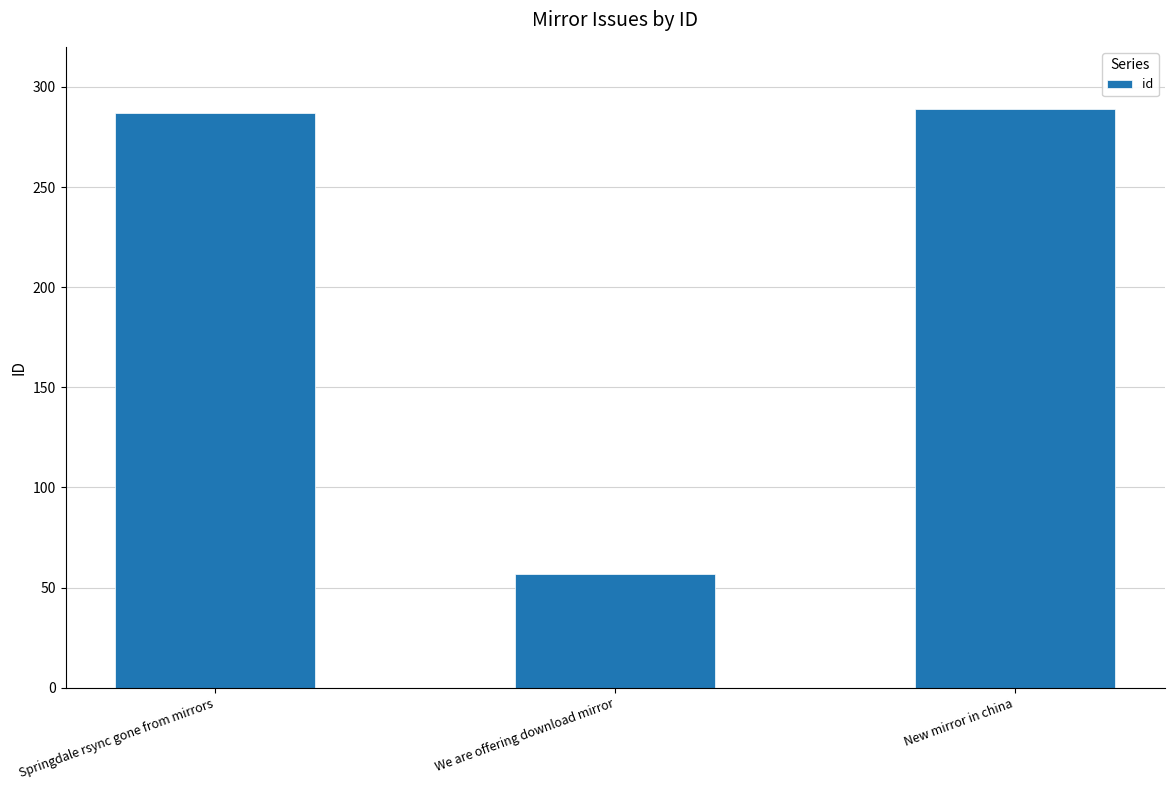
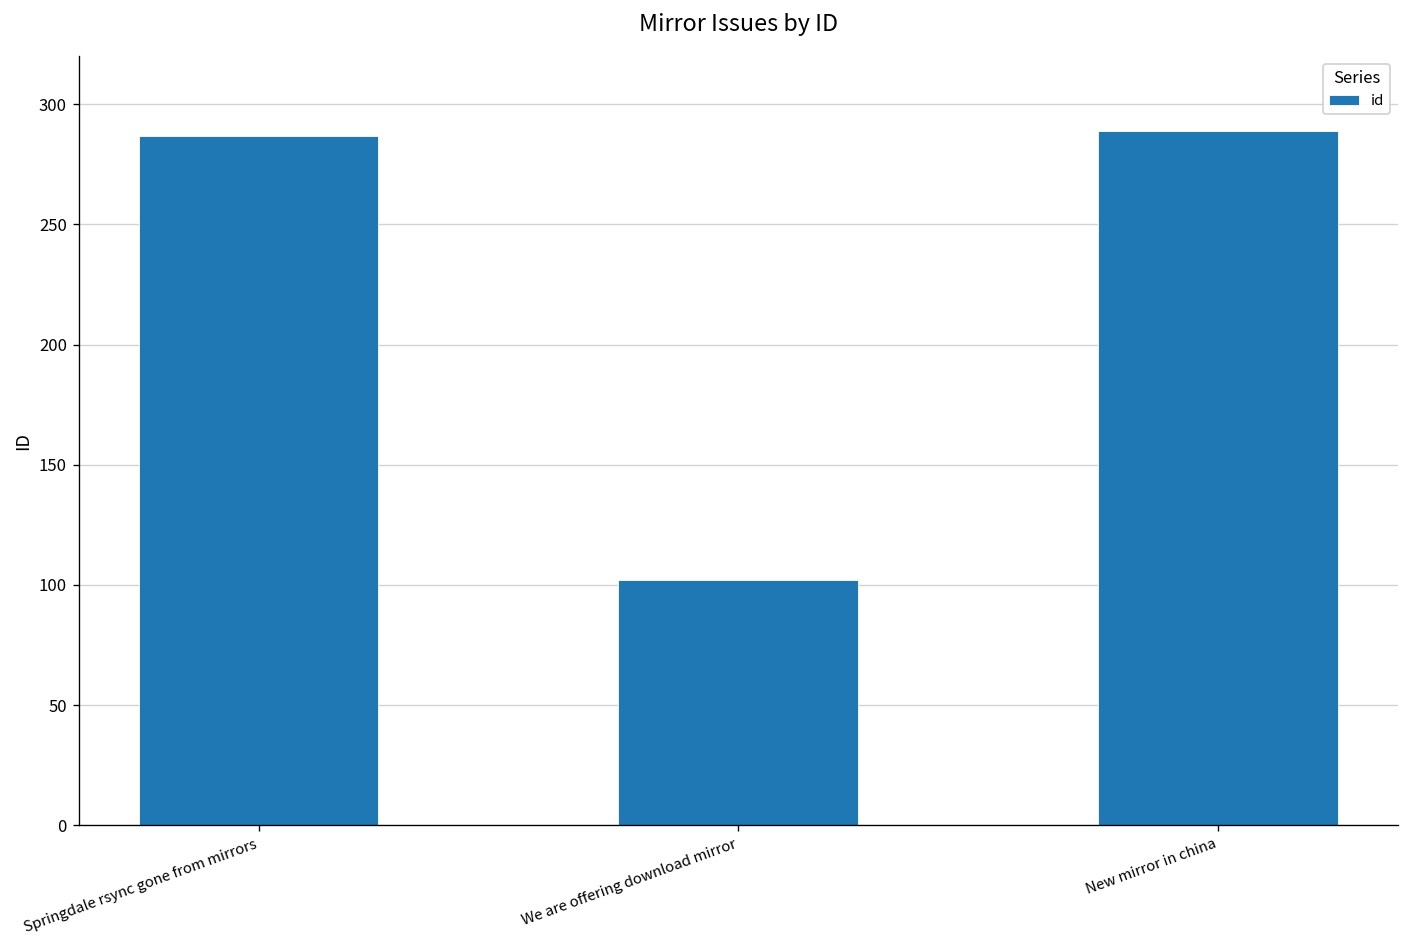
  {
    "Springdale rsync gone from mirrors": 287,
-   "We are offering download mirror": 57,
+   "We are offering download mirror": 102,
    "New mirror in china": 289
  }
